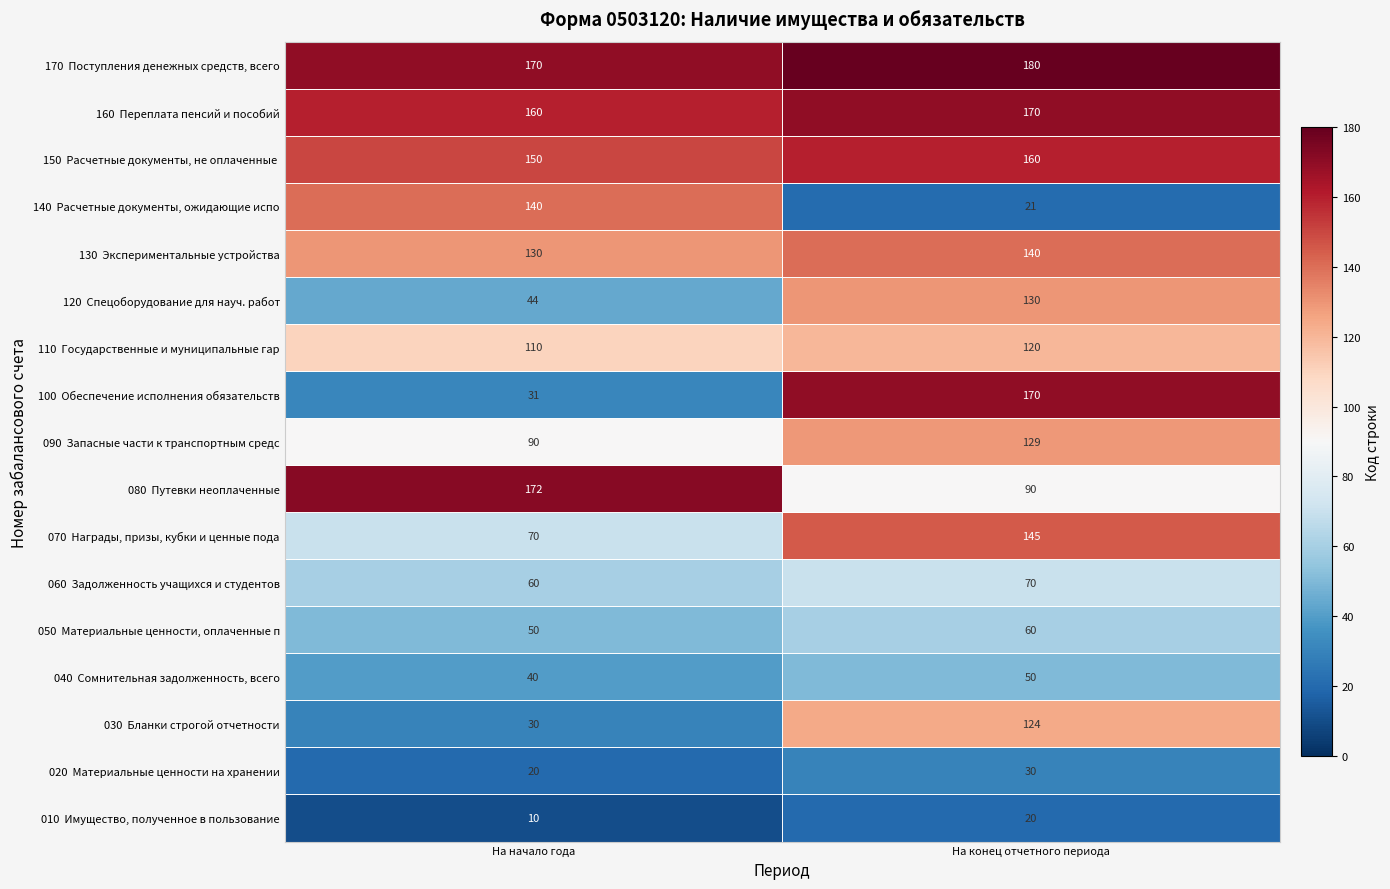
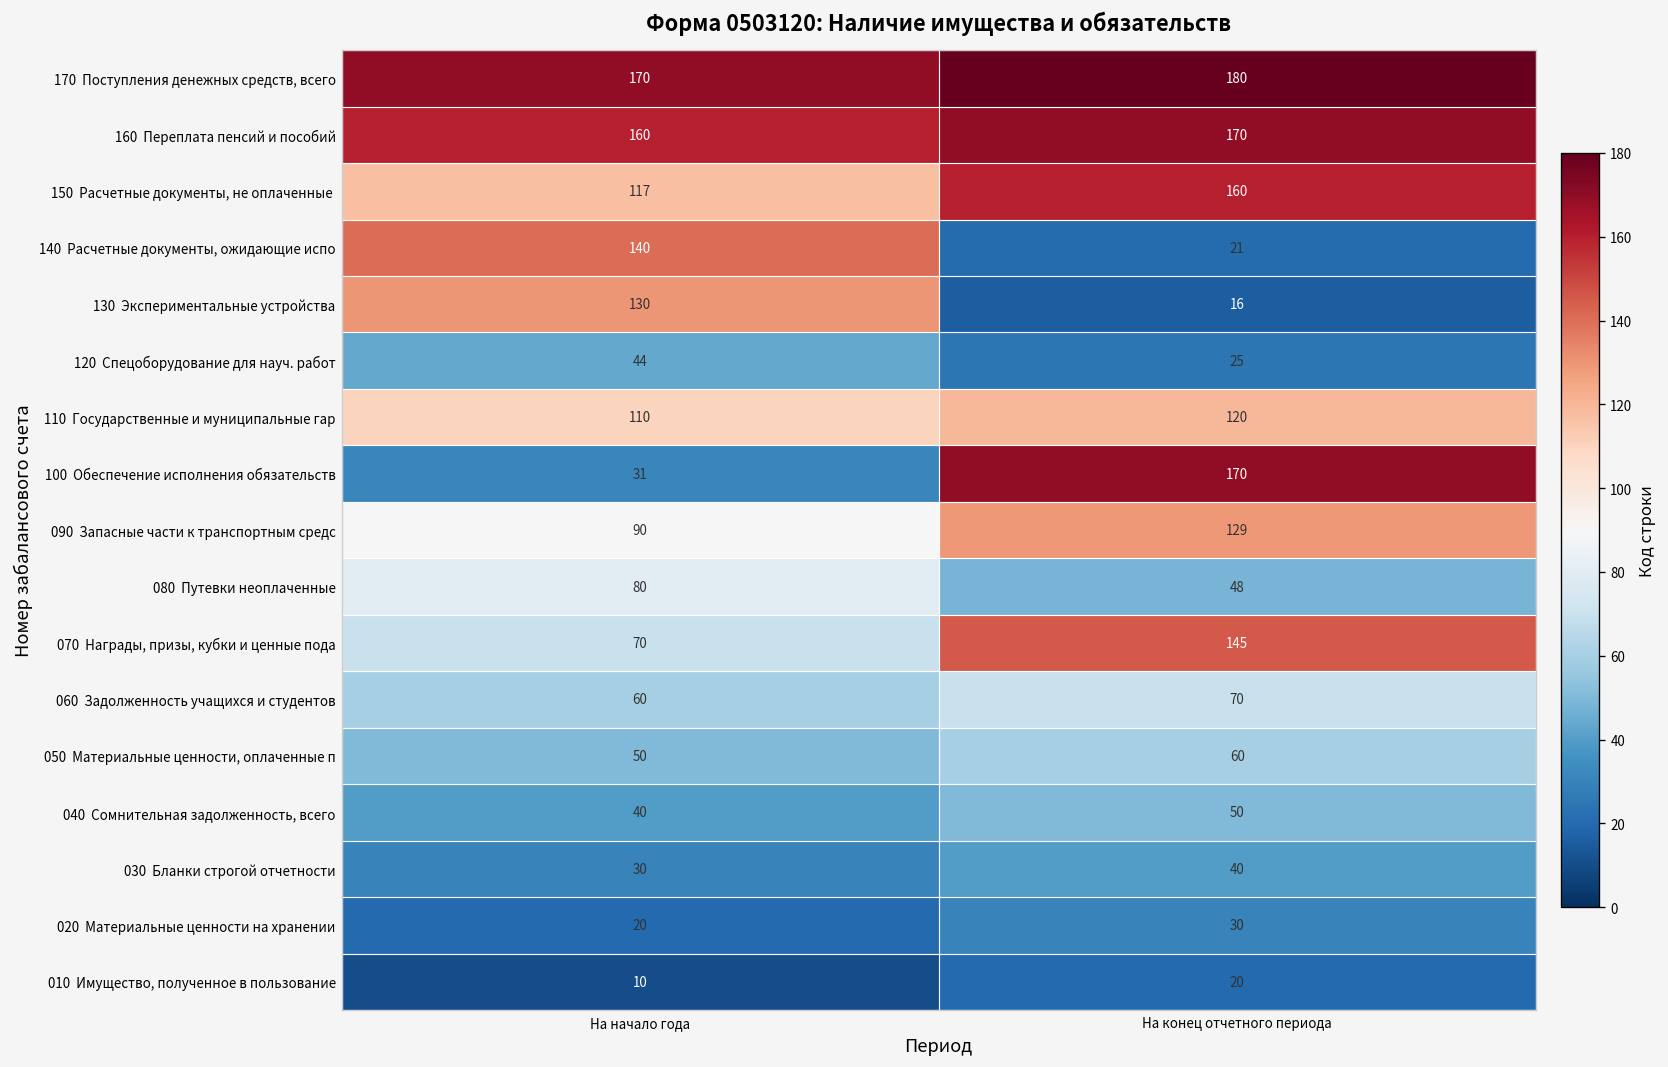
  {
    "170 Поступления денежных средств, всего": {
      "На начало года": 170,
      "На конец отчетного периода": 180
    },
    "160 Переплата пенсий и пособий": {
      "На начало года": 160,
      "На конец отчетного периода": 170
    },
    "150 Расчетные документы, не оплаченные": {
-     "На начало года": 150,
+     "На начало года": 117,
      "На конец отчетного периода": 160
    },
    "140 Расчетные документы, ожидающие испо": {
      "На начало года": 140,
      "На конец отчетного периода": 21
    },
    "130 Экспериментальные устройства": {
      "На начало года": 130,
-     "На конец отчетного периода": 140
+     "На конец отчетного периода": 16
    },
    "120 Спецоборудование для науч. работ": {
      "На начало года": 44,
-     "На конец отчетного периода": 130
+     "На конец отчетного периода": 25
    },
    "110 Государственные и муниципальные гар": {
      "На начало года": 110,
      "На конец отчетного периода": 120
    },
    "100 Обеспечение исполнения обязательств": {
      "На начало года": 31,
      "На конец отчетного периода": 170
    },
    "090 Запасные части к транспортным средс": {
      "На начало года": 90,
      "На конец отчетного периода": 129
    },
    "080 Путевки неоплаченные": {
-     "На начало года": 172,
-     "На конец отчетного периода": 90
+     "На начало года": 80,
+     "На конец отчетного периода": 48
    },
    "070 Награды, призы, кубки и ценные пода": {
      "На начало года": 70,
      "На конец отчетного периода": 145
    },
    "060 Задолженность учащихся и студентов": {
      "На начало года": 60,
      "На конец отчетного периода": 70
    },
    "050 Материальные ценности, оплаченные п": {
      "На начало года": 50,
      "На конец отчетного периода": 60
    },
    "040 Сомнительная задолженность, всего": {
      "На начало года": 40,
      "На конец отчетного периода": 50
    },
    "030 Бланки строгой отчетности": {
      "На начало года": 30,
-     "На конец отчетного периода": 124
+     "На конец отчетного периода": 40
    },
    "020 Материальные ценности на хранении": {
      "На начало года": 20,
      "На конец отчетного периода": 30
    },
    "010 Имущество, полученное в пользование": {
      "На начало года": 10,
      "На конец отчетного периода": 20
    }
  }
